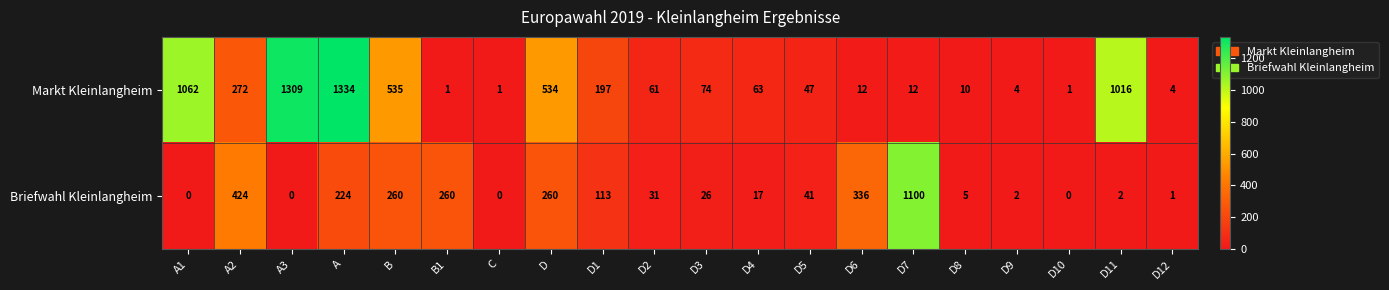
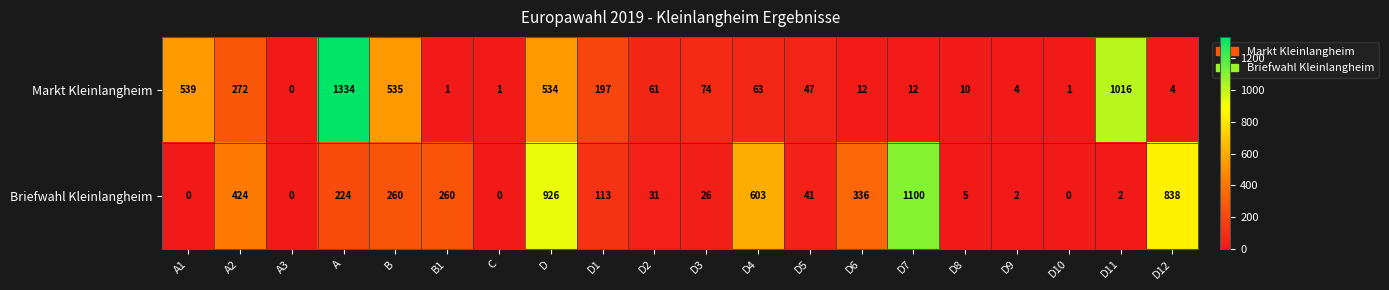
  {
    "Markt Kleinlangheim": {
-     "A1": 1062,
+     "A1": 539,
      "A2": 272,
-     "A3": 1309,
+     "A3": 0,
      "A": 1334,
      "B": 535,
      "B1": 1,
      "C": 1,
      "D": 534,
      "D1": 197,
      "D2": 61,
      "D3": 74,
      "D4": 63,
      "D5": 47,
      "D6": 12,
      "D7": 12,
      "D8": 10,
      "D9": 4,
      "D10": 1,
      "D11": 1016,
      "D12": 4
    },
    "Briefwahl Kleinlangheim": {
      "A1": 0,
      "A2": 424,
      "A3": 0,
      "A": 224,
      "B": 260,
      "B1": 260,
      "C": 0,
-     "D": 260,
+     "D": 926,
      "D1": 113,
      "D2": 31,
      "D3": 26,
-     "D4": 17,
+     "D4": 603,
      "D5": 41,
      "D6": 336,
      "D7": 1100,
      "D8": 5,
      "D9": 2,
      "D10": 0,
      "D11": 2,
-     "D12": 1
+     "D12": 838
    }
  }
